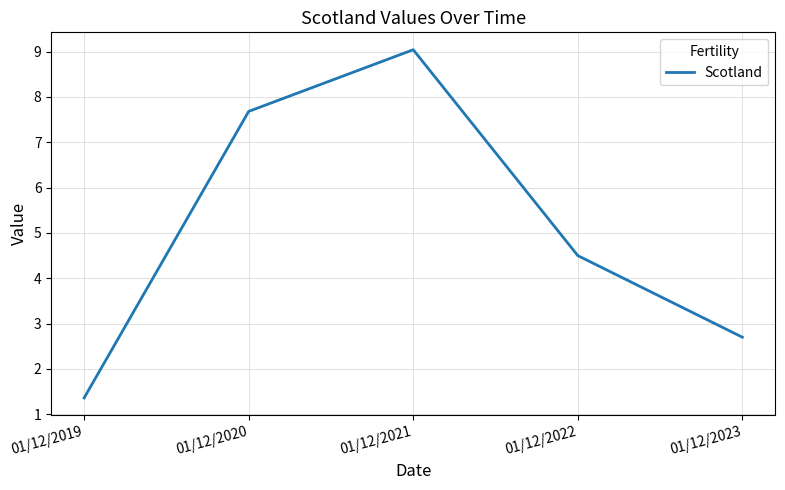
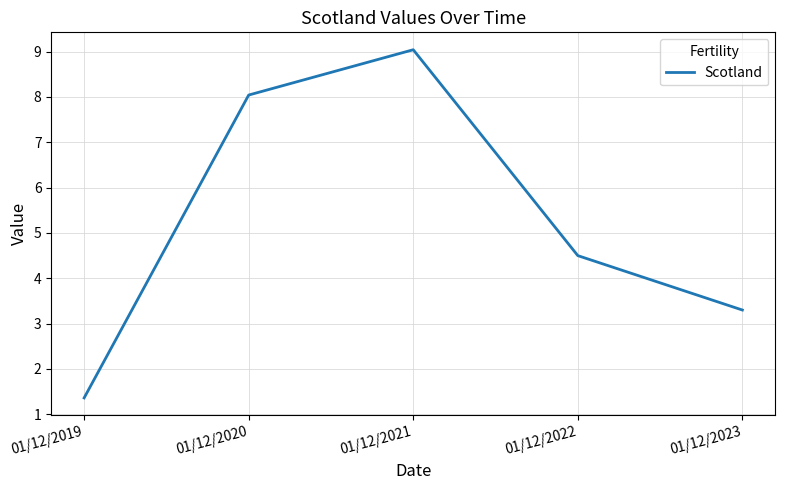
  {
    "01/12/2019": 1.4,
-   "01/12/2020": 7.7,
+   "01/12/2020": 8.0,
    "01/12/2021": 9.0,
    "01/12/2022": 4.5,
-   "01/12/2023": 2.7
+   "01/12/2023": 3.3
  }
